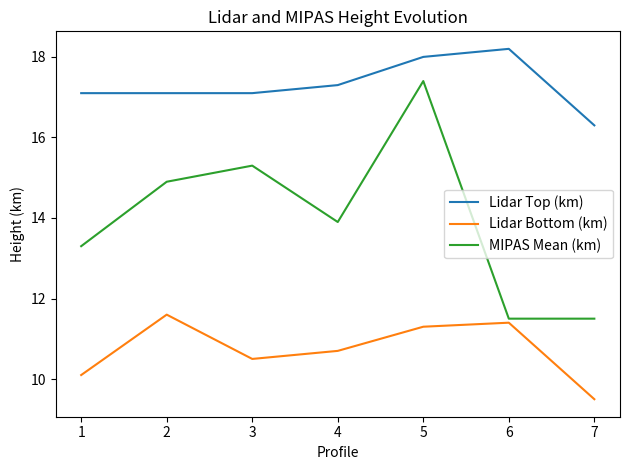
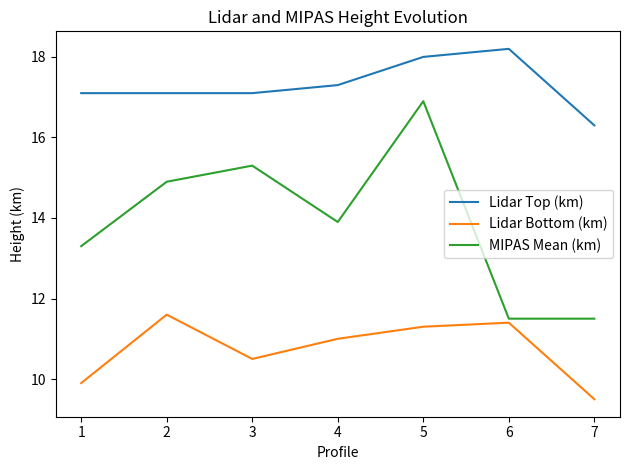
  {
    "Lidar Top (km)": {
      "1": 17.1,
      "2": 17.1,
      "3": 17.1,
      "4": 17.3,
      "5": 18.0,
      "6": 18.2,
      "7": 16.3
    },
    "Lidar Bottom (km)": {
-     "1": 10.1,
+     "1": 9.9,
      "2": 11.6,
      "3": 10.5,
-     "4": 10.7,
+     "4": 11.0,
      "5": 11.3,
      "6": 11.4,
      "7": 9.5
    },
    "MIPAS Mean (km)": {
      "1": 13.3,
      "2": 14.9,
      "3": 15.3,
      "4": 13.9,
-     "5": 17.4,
+     "5": 16.9,
      "6": 11.5,
      "7": 11.5
    }
  }
